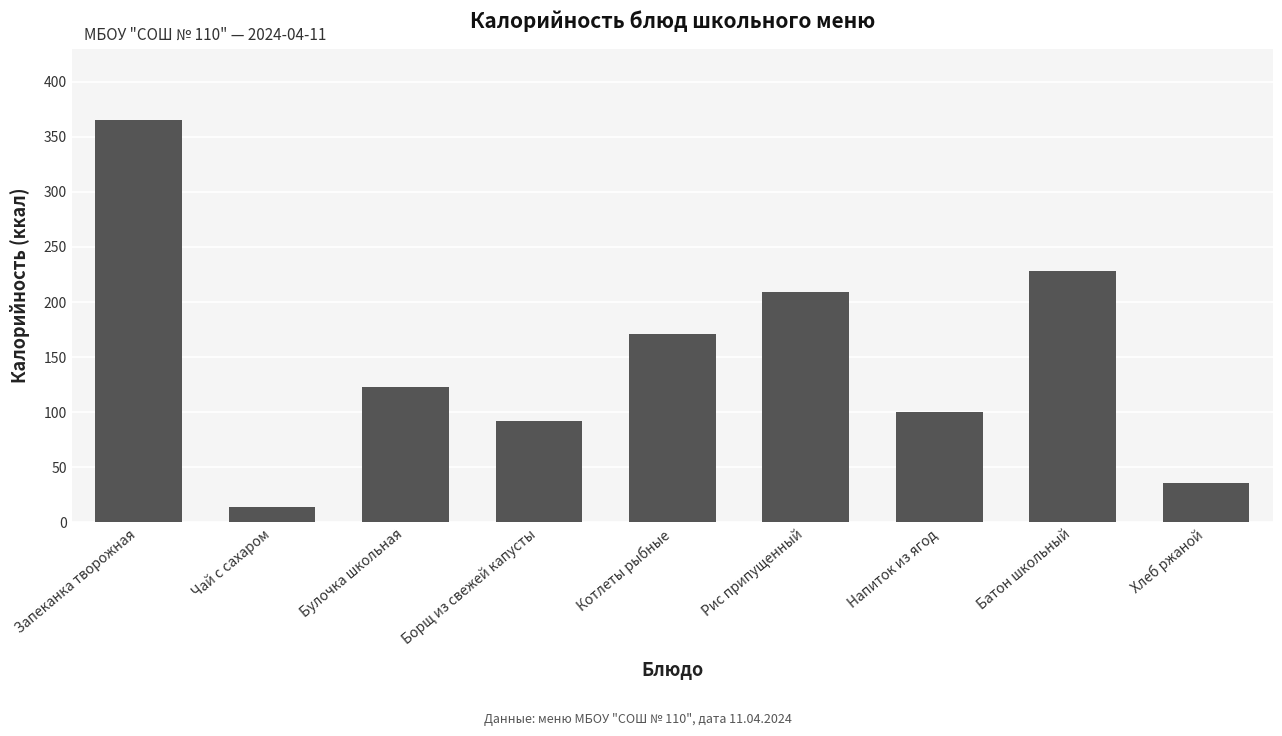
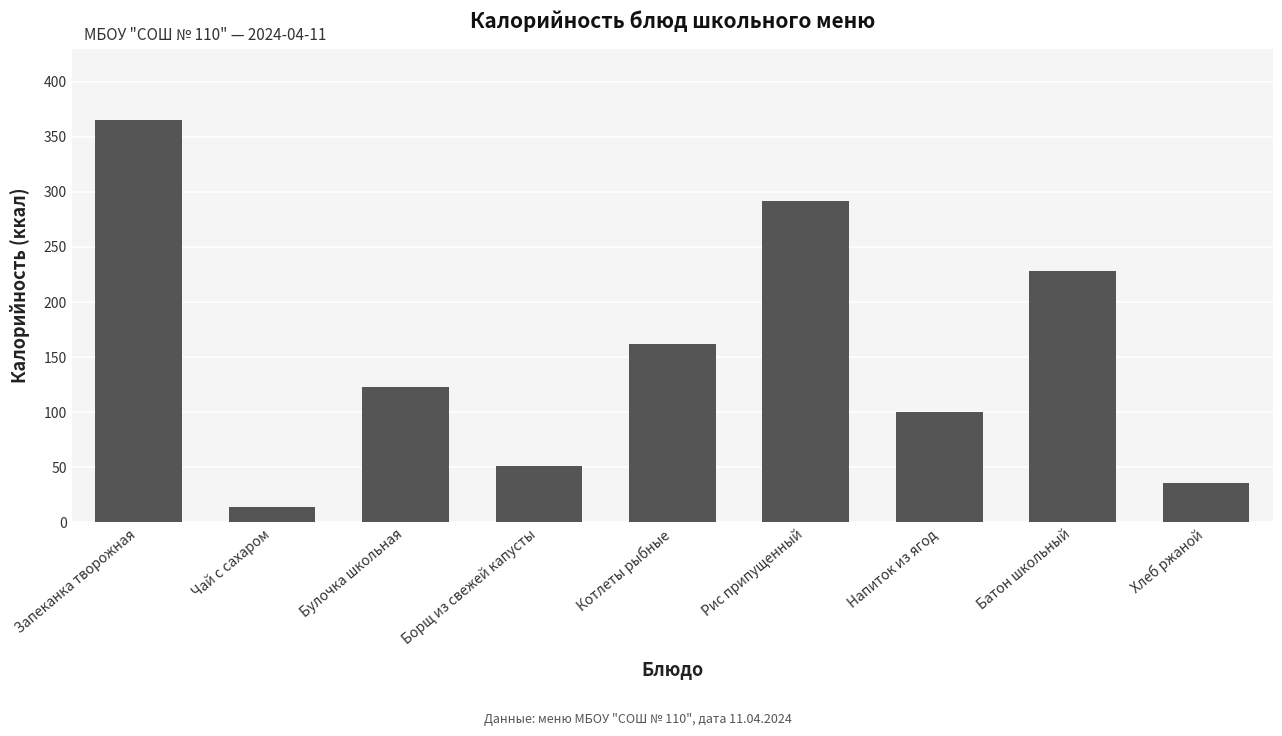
  {
    "Запеканка творожная": 365,
    "Чай с сахаром": 14,
    "Булочка школьная": 123,
-   "Борщ из свежей капусты": 92,
-   "Котлеты рыбные": 171,
-   "Рис припущенный": 209,
+   "Борщ из свежей капусты": 51,
+   "Котлеты рыбные": 162,
+   "Рис припущенный": 292,
    "Напиток из ягод": 100,
    "Батон школьный": 228,
    "Хлеб ржаной": 36
  }
